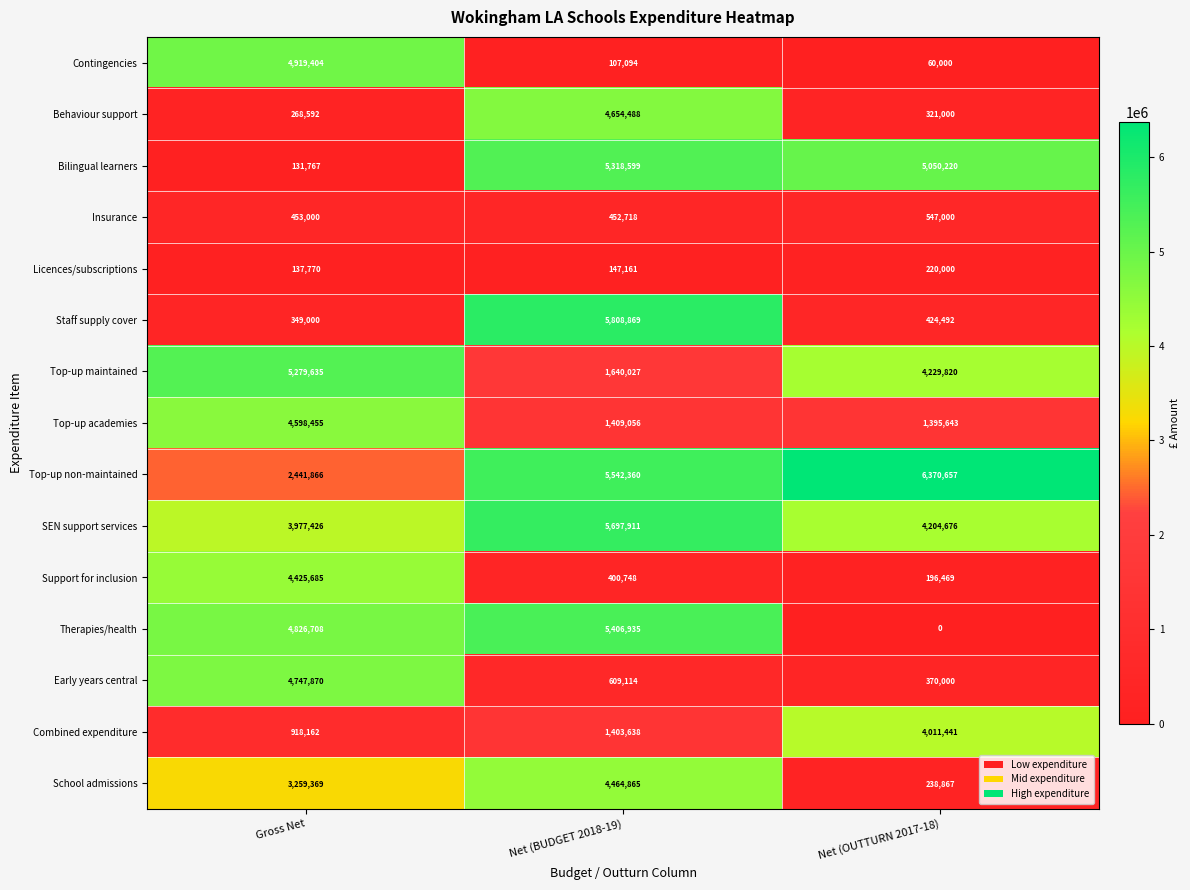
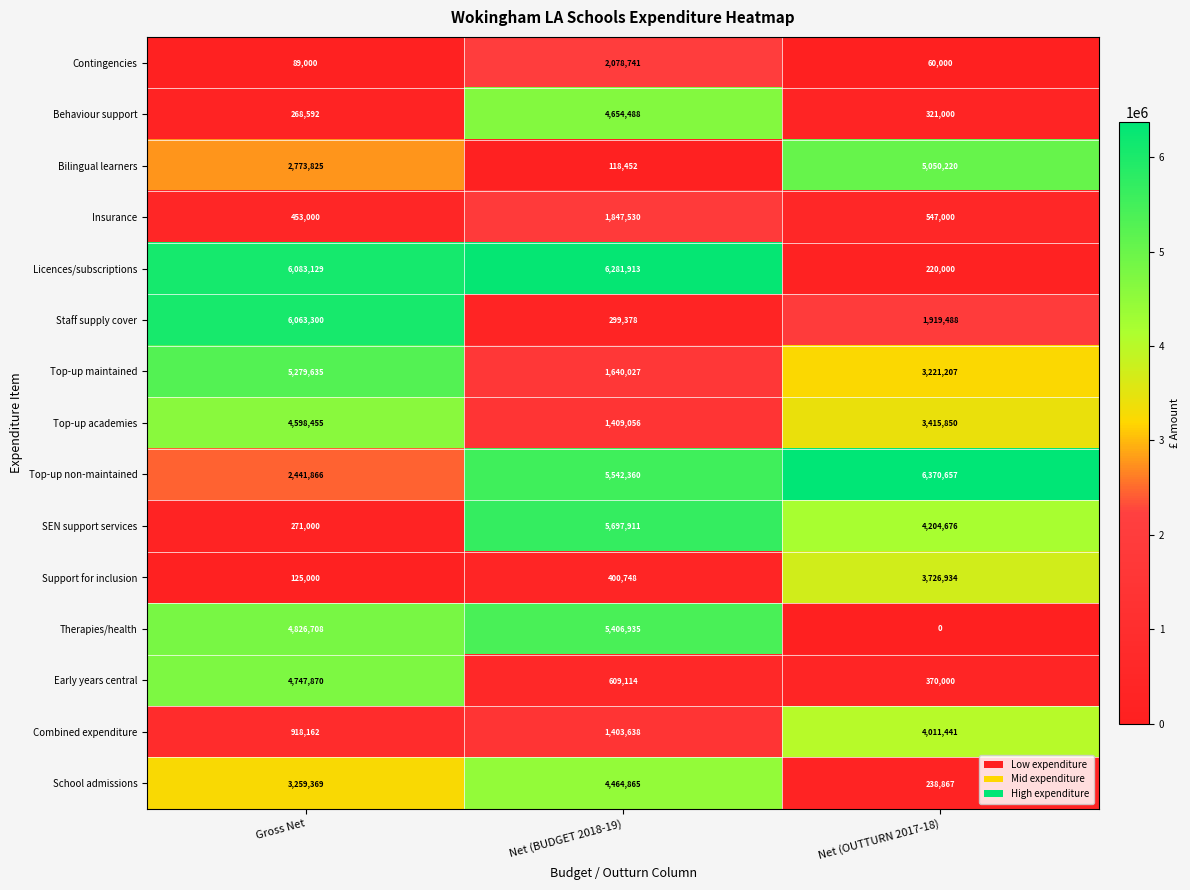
  {
    "Contingencies": {
-     "Gross Net": "4,919,404",
-     "Net (BUDGET 2018-19)": "107,094",
+     "Gross Net": "89,000",
+     "Net (BUDGET 2018-19)": "2,078,741",
      "Net (OUTTURN 2017-18)": "60,000"
    },
    "Behaviour support": {
      "Gross Net": "268,592",
      "Net (BUDGET 2018-19)": "4,654,488",
      "Net (OUTTURN 2017-18)": "321,000"
    },
    "Bilingual learners": {
-     "Gross Net": "131,767",
-     "Net (BUDGET 2018-19)": "5,318,599",
+     "Gross Net": "2,773,825",
+     "Net (BUDGET 2018-19)": "118,452",
      "Net (OUTTURN 2017-18)": "5,050,220"
    },
    "Insurance": {
      "Gross Net": "453,000",
-     "Net (BUDGET 2018-19)": "452,718",
+     "Net (BUDGET 2018-19)": "1,847,530",
      "Net (OUTTURN 2017-18)": "547,000"
    },
    "Licences/subscriptions": {
-     "Gross Net": "137,770",
-     "Net (BUDGET 2018-19)": "147,161",
+     "Gross Net": "6,083,129",
+     "Net (BUDGET 2018-19)": "6,281,913",
      "Net (OUTTURN 2017-18)": "220,000"
    },
    "Staff supply cover": {
-     "Gross Net": "349,000",
-     "Net (BUDGET 2018-19)": "5,808,869",
-     "Net (OUTTURN 2017-18)": "424,492"
+     "Gross Net": "6,063,300",
+     "Net (BUDGET 2018-19)": "299,378",
+     "Net (OUTTURN 2017-18)": "1,919,488"
    },
    "Top-up maintained": {
      "Gross Net": "5,279,635",
      "Net (BUDGET 2018-19)": "1,640,027",
-     "Net (OUTTURN 2017-18)": "4,229,820"
+     "Net (OUTTURN 2017-18)": "3,221,207"
    },
    "Top-up academies": {
      "Gross Net": "4,598,455",
      "Net (BUDGET 2018-19)": "1,409,056",
-     "Net (OUTTURN 2017-18)": "1,395,643"
+     "Net (OUTTURN 2017-18)": "3,415,850"
    },
    "Top-up non-maintained": {
      "Gross Net": "2,441,866",
      "Net (BUDGET 2018-19)": "5,542,360",
      "Net (OUTTURN 2017-18)": "6,370,657"
    },
    "SEN support services": {
-     "Gross Net": "3,977,426",
+     "Gross Net": "271,000",
      "Net (BUDGET 2018-19)": "5,697,911",
      "Net (OUTTURN 2017-18)": "4,204,676"
    },
    "Support for inclusion": {
-     "Gross Net": "4,425,685",
+     "Gross Net": "125,000",
      "Net (BUDGET 2018-19)": "400,748",
-     "Net (OUTTURN 2017-18)": "196,469"
+     "Net (OUTTURN 2017-18)": "3,726,934"
    },
    "Therapies/health": {
      "Gross Net": "4,826,708",
      "Net (BUDGET 2018-19)": "5,406,935",
      "Net (OUTTURN 2017-18)": "0"
    },
    "Early years central": {
      "Gross Net": "4,747,870",
      "Net (BUDGET 2018-19)": "609,114",
      "Net (OUTTURN 2017-18)": "370,000"
    },
    "Combined expenditure": {
      "Gross Net": "918,162",
      "Net (BUDGET 2018-19)": "1,403,638",
      "Net (OUTTURN 2017-18)": "4,011,441"
    },
    "School admissions": {
      "Gross Net": "3,259,369",
      "Net (BUDGET 2018-19)": "4,464,865",
      "Net (OUTTURN 2017-18)": "238,867"
    }
  }
